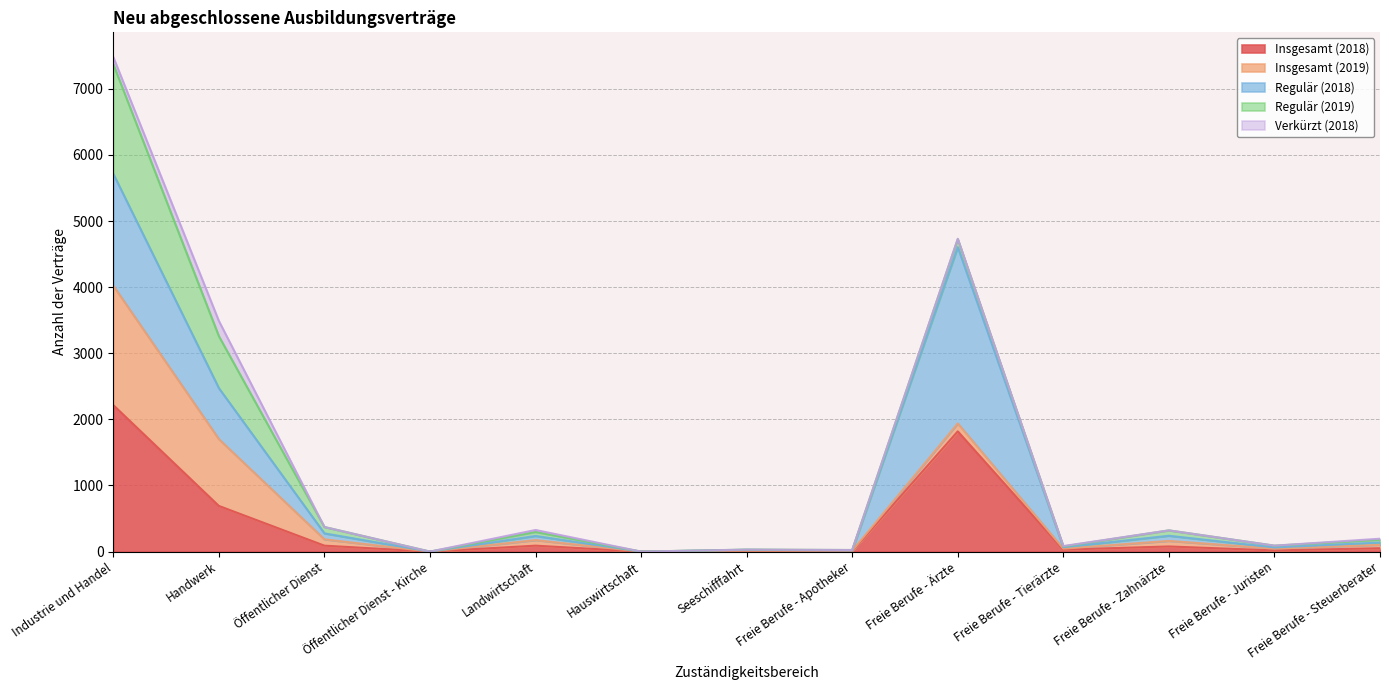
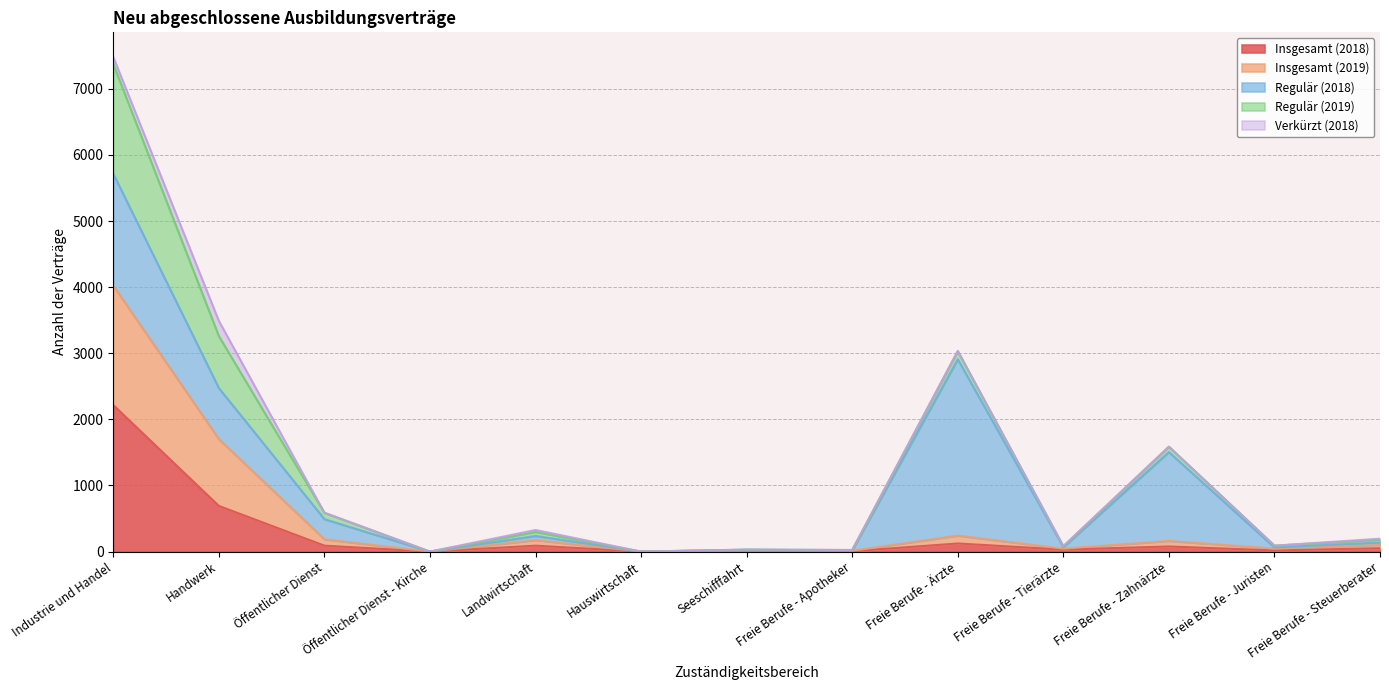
  {
    "Insgesamt (2018)": {
      "Industrie und Handel": 2200,
      "Handwerk": 700,
      "Öffentlicher Dienst": 100,
      "Landwirtschaft": 100,
-     "Freie Berufe - Ärzte": 1800,
+     "Freie Berufe - Ärzte": 100,
      "Freie Berufe - Zahnärzte": 100,
      "Freie Berufe - Steuerberater": 100
    },
    "Insgesamt (2019)": {
      "Industrie und Handel": 1800,
      "Handwerk": 1000,
      "Öffentlicher Dienst": 100,
      "Landwirtschaft": 100,
      "Freie Berufe - Ärzte": 100,
      "Freie Berufe - Zahnärzte": 100
    },
    "Regulär (2018)": {
      "Industrie und Handel": 1700,
      "Handwerk": 800,
-     "Öffentlicher Dienst": 100,
+     "Öffentlicher Dienst": 300,
      "Landwirtschaft": 100,
      "Freie Berufe - Ärzte": 2700,
-     "Freie Berufe - Zahnärzte": 100
+     "Freie Berufe - Zahnärzte": 1300
    },
    "Regulär (2019)": {
      "Industrie und Handel": 1700,
      "Handwerk": 800
    },
    "Verkürzt (2018)": {
      "Industrie und Handel": 100,
      "Handwerk": 200
    }
  }
